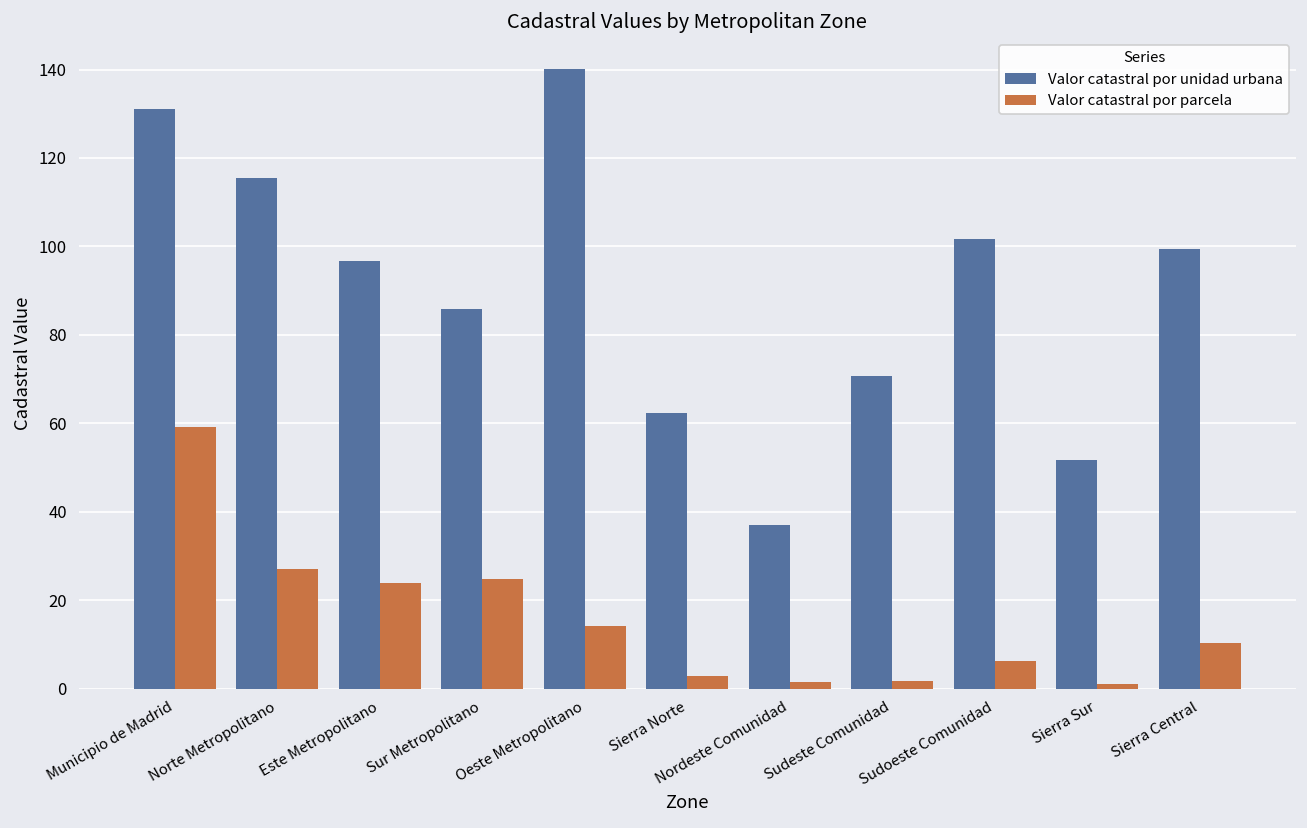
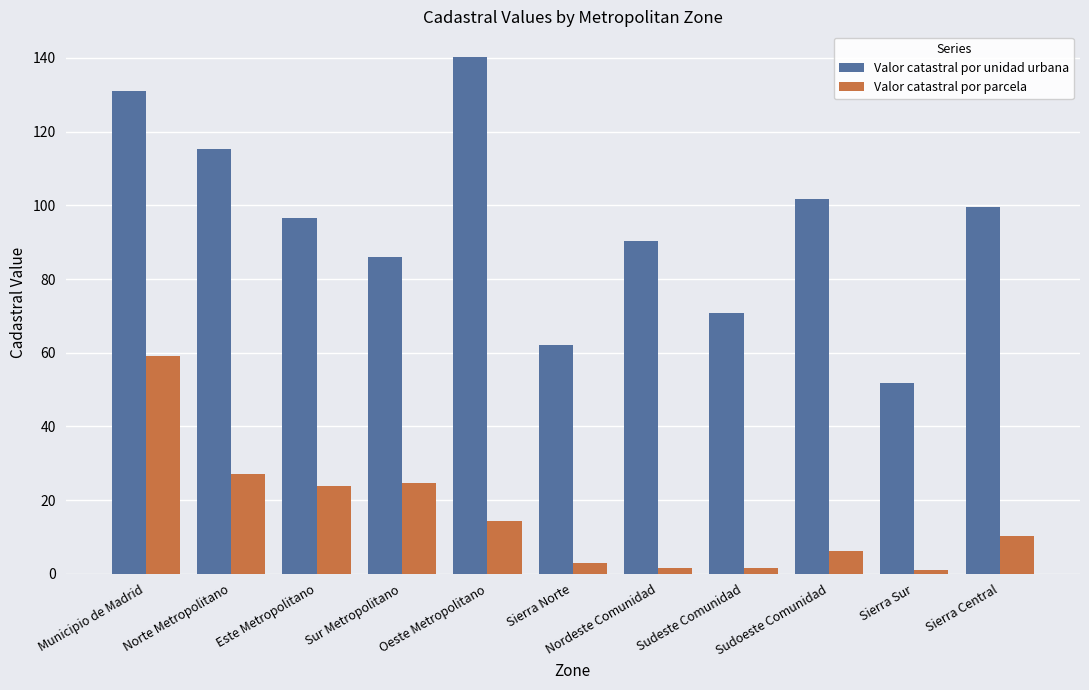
  {
    "Valor catastral por unidad urbana": {
      "Municipio de Madrid": 131,
      "Norte Metropolitano": 115,
      "Este Metropolitano": 97,
      "Sur Metropolitano": 86,
      "Oeste Metropolitano": 140,
      "Sierra Norte": 62,
-     "Nordeste Comunidad": 37,
+     "Nordeste Comunidad": 90,
      "Sudeste Comunidad": 71,
      "Sudoeste Comunidad": 102,
      "Sierra Sur": 52,
      "Sierra Central": 99
    },
    "Valor catastral por parcela": {
      "Municipio de Madrid": 59,
      "Norte Metropolitano": 27,
      "Este Metropolitano": 24,
      "Sur Metropolitano": 25,
      "Oeste Metropolitano": 14,
      "Sierra Norte": 3,
      "Nordeste Comunidad": 2,
      "Sudeste Comunidad": 2,
      "Sudoeste Comunidad": 6,
      "Sierra Sur": 1,
      "Sierra Central": 10
    }
  }
